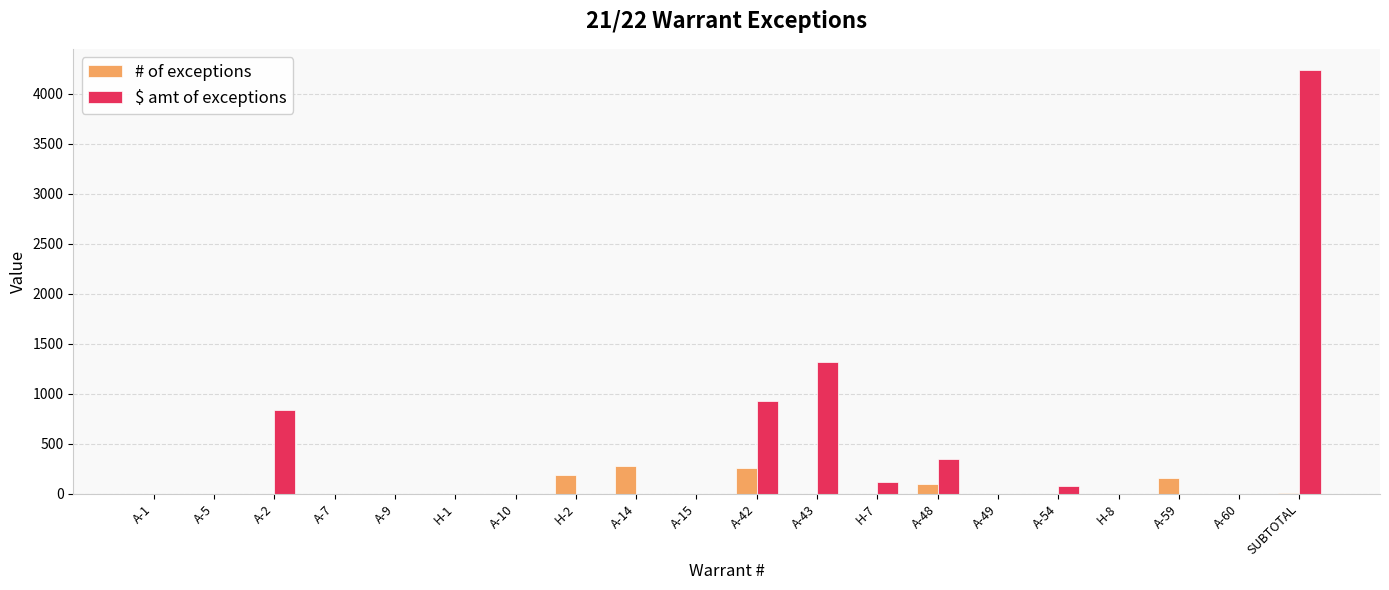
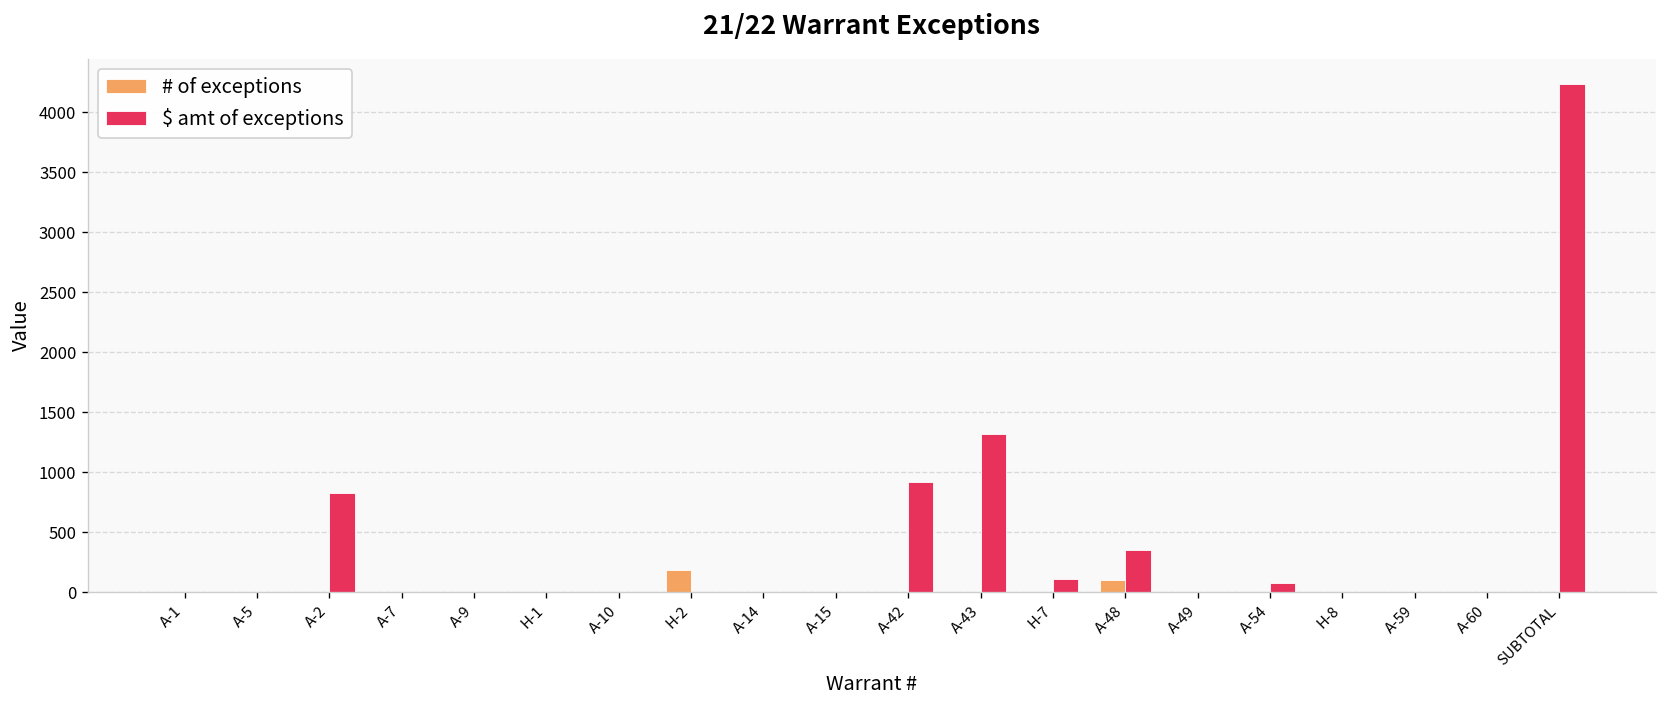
  {
    "# of exceptions": {
      "A-1": 0,
      "A-5": 0,
      "A-2": 0,
      "A-7": 0,
      "A-9": 0,
      "H-1": 0,
      "A-10": 0,
      "H-2": 190,
-     "A-14": 270,
+     "A-14": 0,
      "A-15": 0,
-     "A-42": 260,
+     "A-42": 0,
      "H-7": 0,
      "A-48": 100,
      "A-49": 0,
      "H-8": 0,
-     "A-59": 160,
+     "A-59": 0,
      "A-60": 0
    },
    "$ amt of exceptions": {
      "A-1": 0,
      "A-5": 0,
      "A-2": 830,
      "A-7": 0,
      "A-9": 0,
      "H-1": 0,
      "A-10": 0,
      "H-2": 0,
      "A-14": 0,
      "A-15": 0,
      "A-42": 920,
      "A-43": 1320,
      "H-7": 120,
      "A-48": 350,
      "A-49": 0,
      "A-54": 80,
      "H-8": 0,
      "A-59": 0,
      "A-60": 0,
      "SUBTOTAL": 4240
    }
  }
